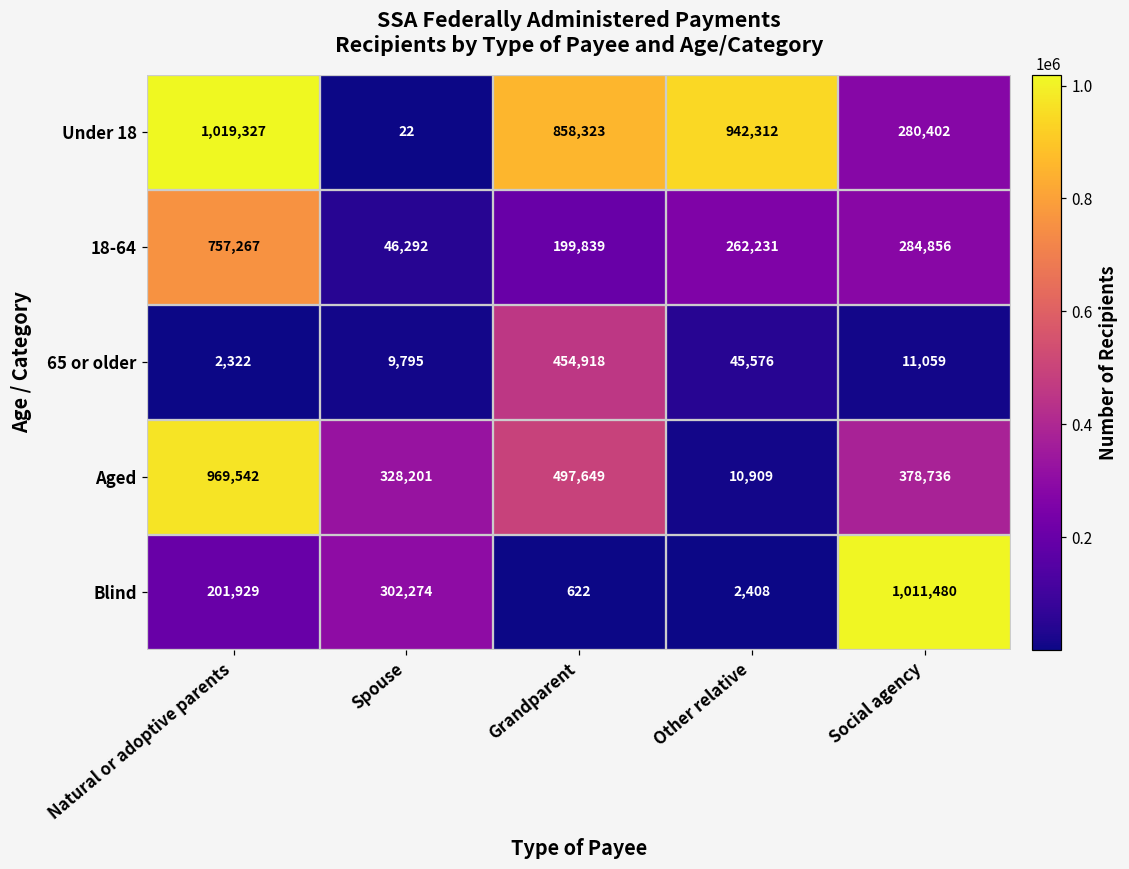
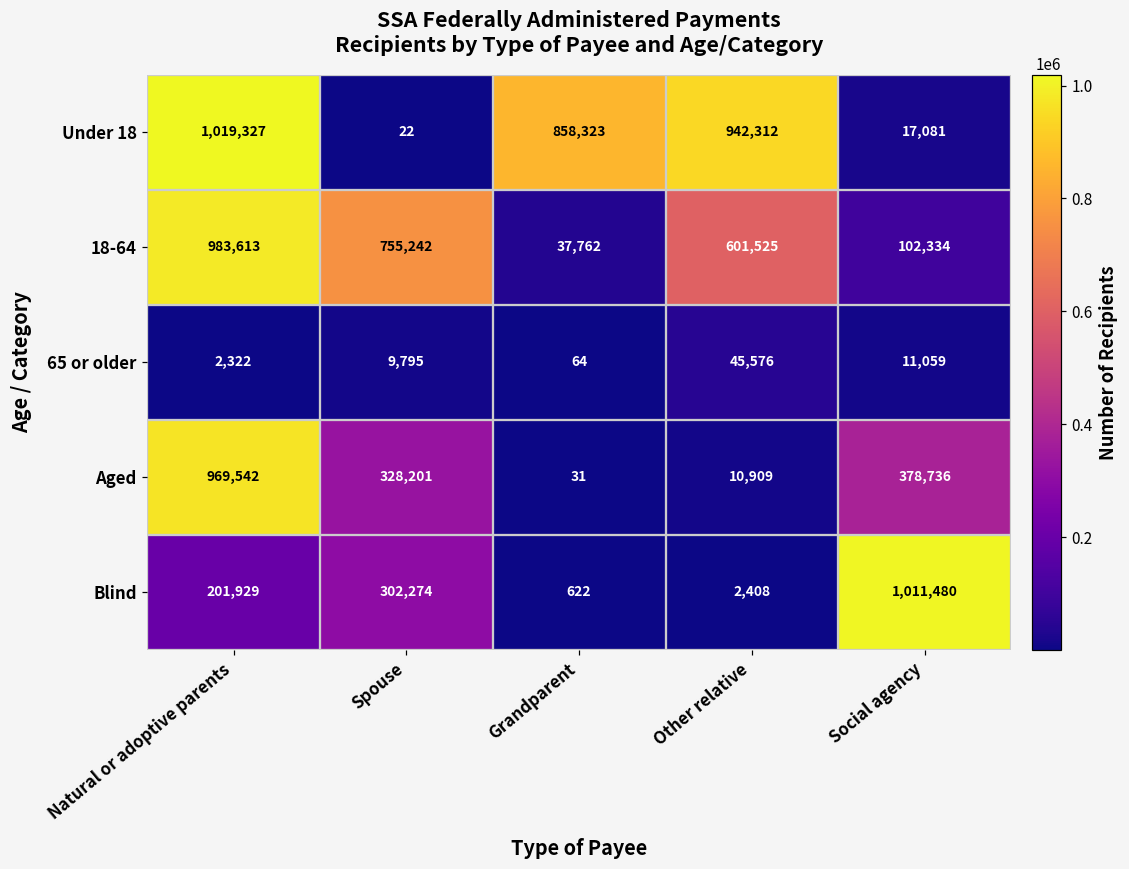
  {
    "Under 18": {
      "Natural or adoptive parents": "1,019,327",
      "Spouse": "22",
      "Grandparent": "858,323",
      "Other relative": "942,312",
-     "Social agency": "280,402"
+     "Social agency": "17,081"
    },
    "18-64": {
-     "Natural or adoptive parents": "757,267",
-     "Spouse": "46,292",
-     "Grandparent": "199,839",
-     "Other relative": "262,231",
-     "Social agency": "284,856"
+     "Natural or adoptive parents": "983,613",
+     "Spouse": "755,242",
+     "Grandparent": "37,762",
+     "Other relative": "601,525",
+     "Social agency": "102,334"
    },
    "65 or older": {
      "Natural or adoptive parents": "2,322",
      "Spouse": "9,795",
-     "Grandparent": "454,918",
+     "Grandparent": "64",
      "Other relative": "45,576",
      "Social agency": "11,059"
    },
    "Aged": {
      "Natural or adoptive parents": "969,542",
      "Spouse": "328,201",
-     "Grandparent": "497,649",
+     "Grandparent": "31",
      "Other relative": "10,909",
      "Social agency": "378,736"
    },
    "Blind": {
      "Natural or adoptive parents": "201,929",
      "Spouse": "302,274",
      "Grandparent": "622",
      "Other relative": "2,408",
      "Social agency": "1,011,480"
    }
  }
